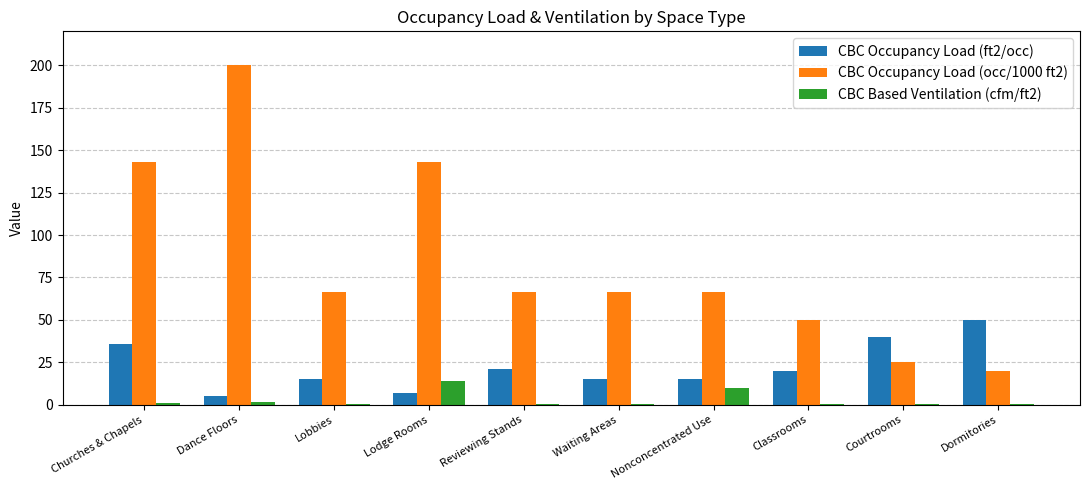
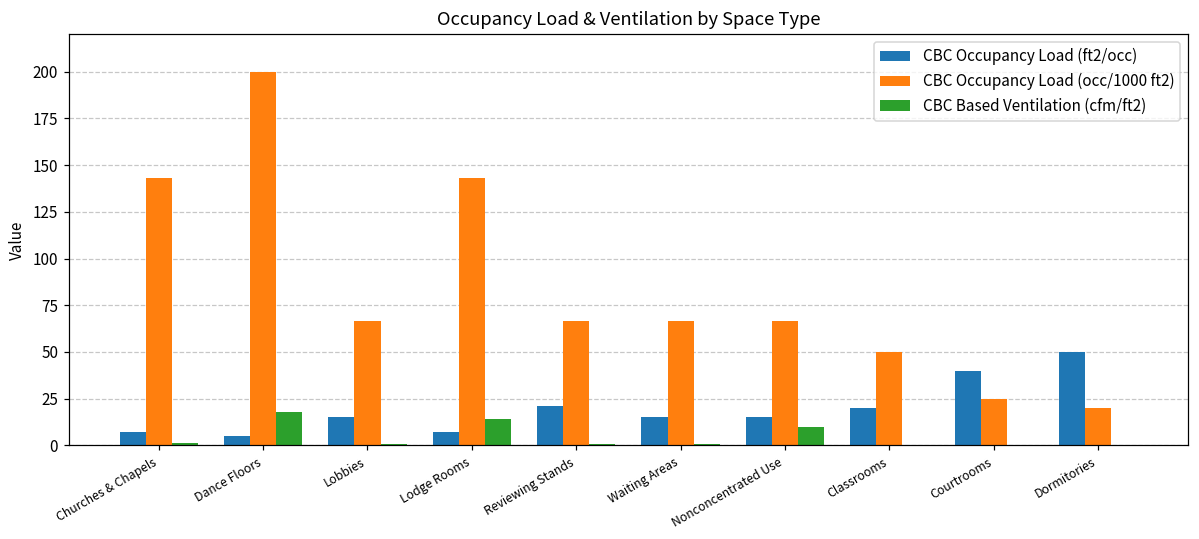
  {
    "CBC Occupancy Load (ft2/occ)": {
-     "Churches & Chapels": 36,
+     "Churches & Chapels": 7,
      "Dance Floors": 5,
      "Lobbies": 15,
      "Lodge Rooms": 7,
      "Reviewing Stands": 21,
      "Waiting Areas": 15,
      "Nonconcentrated Use": 15,
      "Classrooms": 20,
      "Courtrooms": 40,
      "Dormitories": 50
    },
    "CBC Occupancy Load (occ/1000 ft2)": {
      "Churches & Chapels": 143,
      "Dance Floors": 200,
      "Lobbies": 67,
      "Lodge Rooms": 143,
      "Reviewing Stands": 67,
      "Waiting Areas": 67,
      "Nonconcentrated Use": 67,
      "Classrooms": 50,
      "Courtrooms": 25,
      "Dormitories": 20
    },
    "CBC Based Ventilation (cfm/ft2)": {
-     "Dance Floors": 2,
+     "Dance Floors": 18,
      "Lodge Rooms": 14,
      "Nonconcentrated Use": 10
    }
  }
